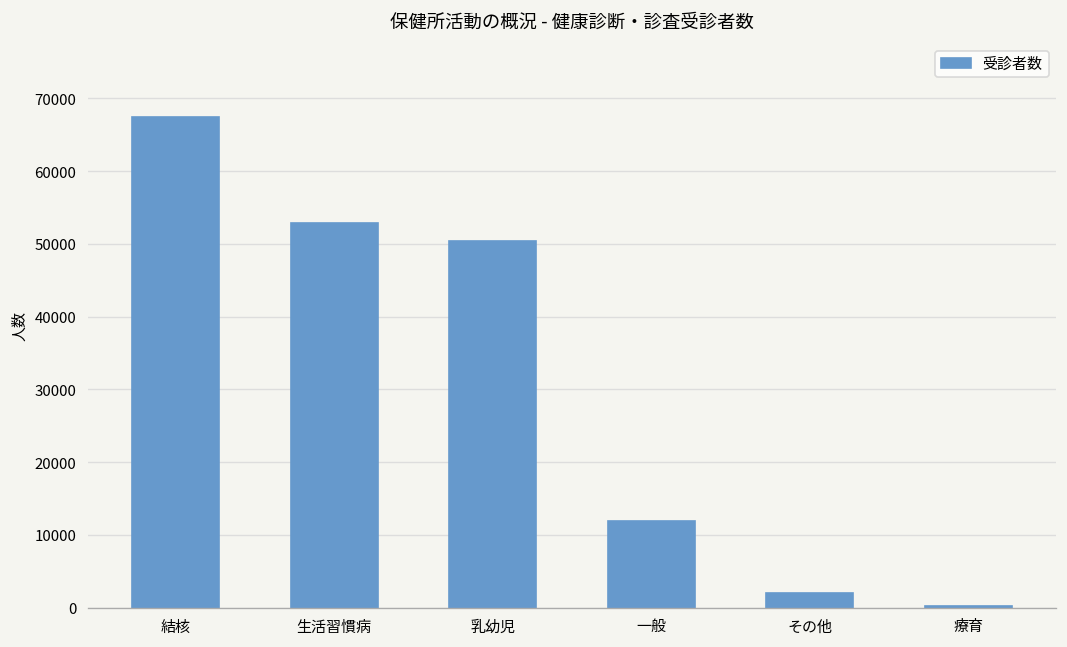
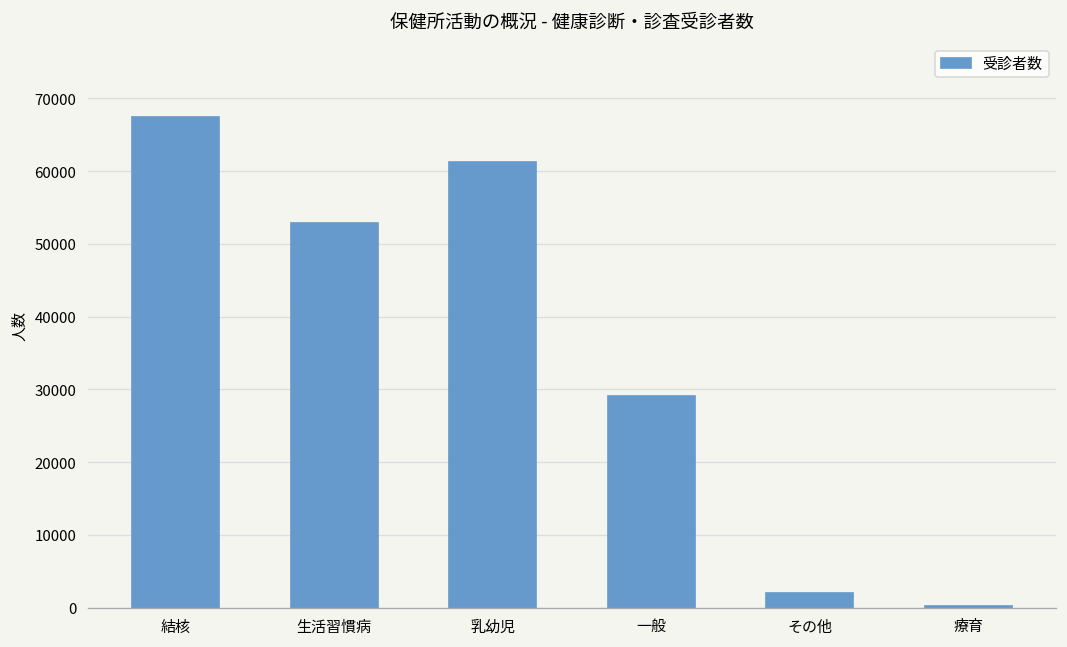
  {
    "結核": 67000,
    "生活習慣病": 53000,
-   "乳幼児": 50000,
-   "一般": 12000,
+   "乳幼児": 61000,
+   "一般": 29000,
    "その他": 2000
  }
